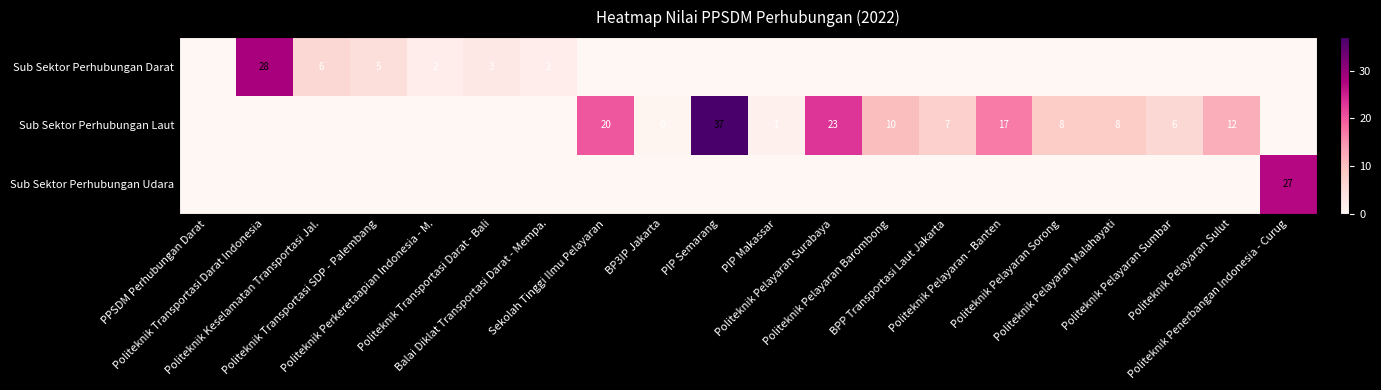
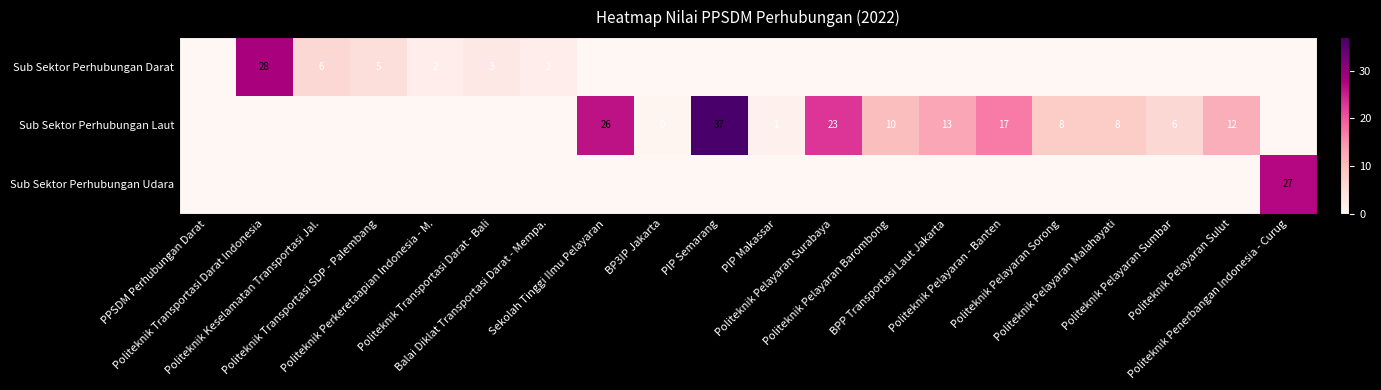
  {
    "Sub Sektor Perhubungan Darat": {
      "Politeknik Transportasi Darat Indonesia": 28
    },
    "Sub Sektor Perhubungan Laut": {
-     "Sekolah Tinggi Ilmu Pelayaran": 20,
+     "Sekolah Tinggi Ilmu Pelayaran": 26,
      "PIP Semarang": 37,
      "Politeknik Pelayaran Surabaya": 23,
      "Politeknik Pelayaran Barombong": 10,
-     "BPP Transportasi Laut Jakarta": 7,
+     "BPP Transportasi Laut Jakarta": 13,
      "Politeknik Pelayaran - Banten": 17,
      "Politeknik Pelayaran Sorong": 8,
      "Politeknik Pelayaran Malahayati": 8,
      "Politeknik Pelayaran Sulut": 12
    },
    "Sub Sektor Perhubungan Udara": {
      "Politeknik Penerbangan Indonesia - Curug": 27
    }
  }
